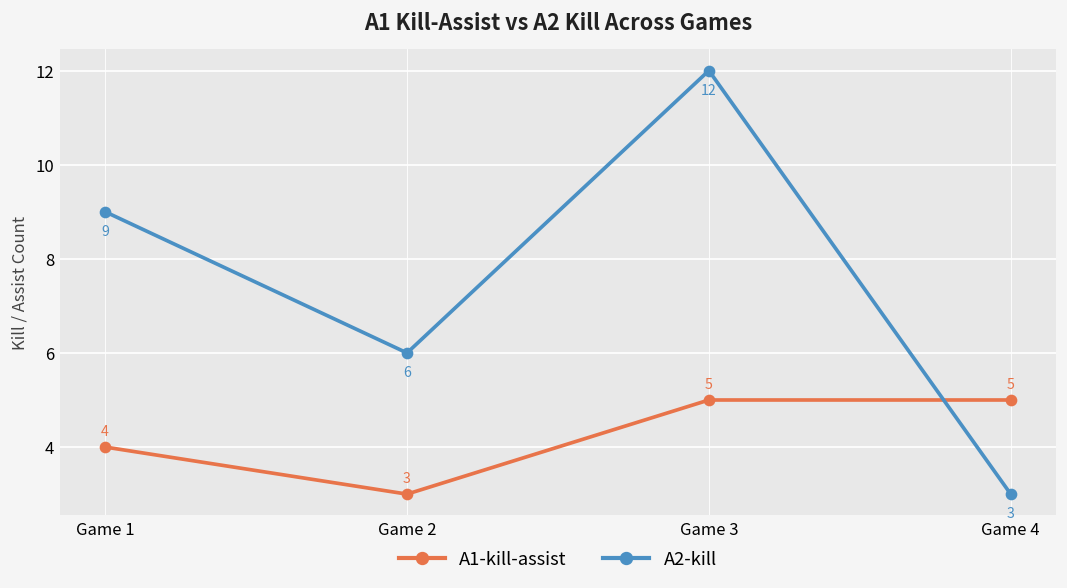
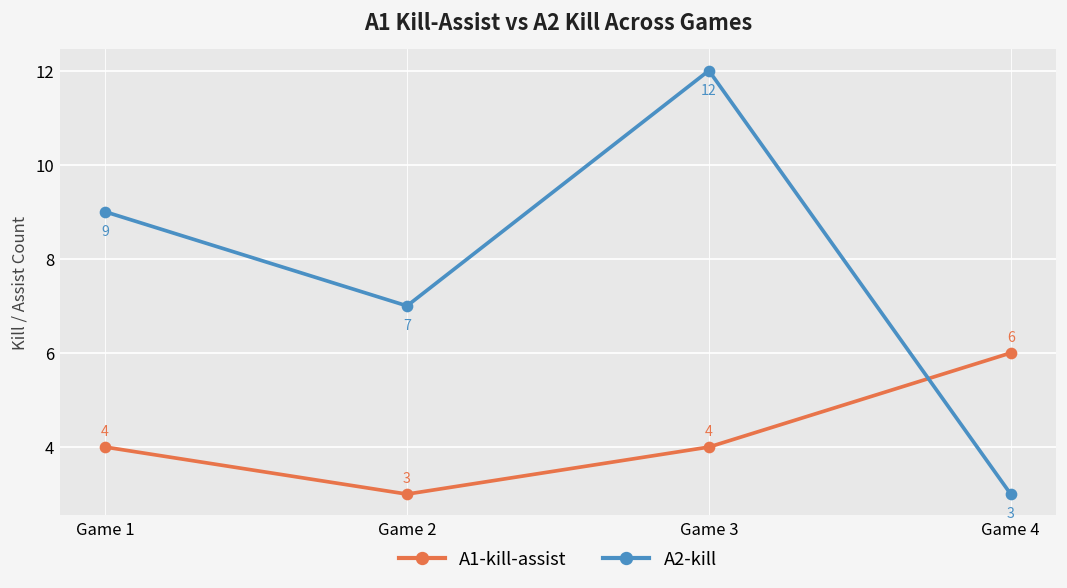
  {
    "A1-kill-assist": {
      "Game 1": 4,
      "Game 2": 3,
-     "Game 3": 5,
-     "Game 4": 5
+     "Game 3": 4,
+     "Game 4": 6
    },
    "A2-kill": {
      "Game 1": 9,
-     "Game 2": 6,
+     "Game 2": 7,
      "Game 3": 12,
      "Game 4": 3
    }
  }
